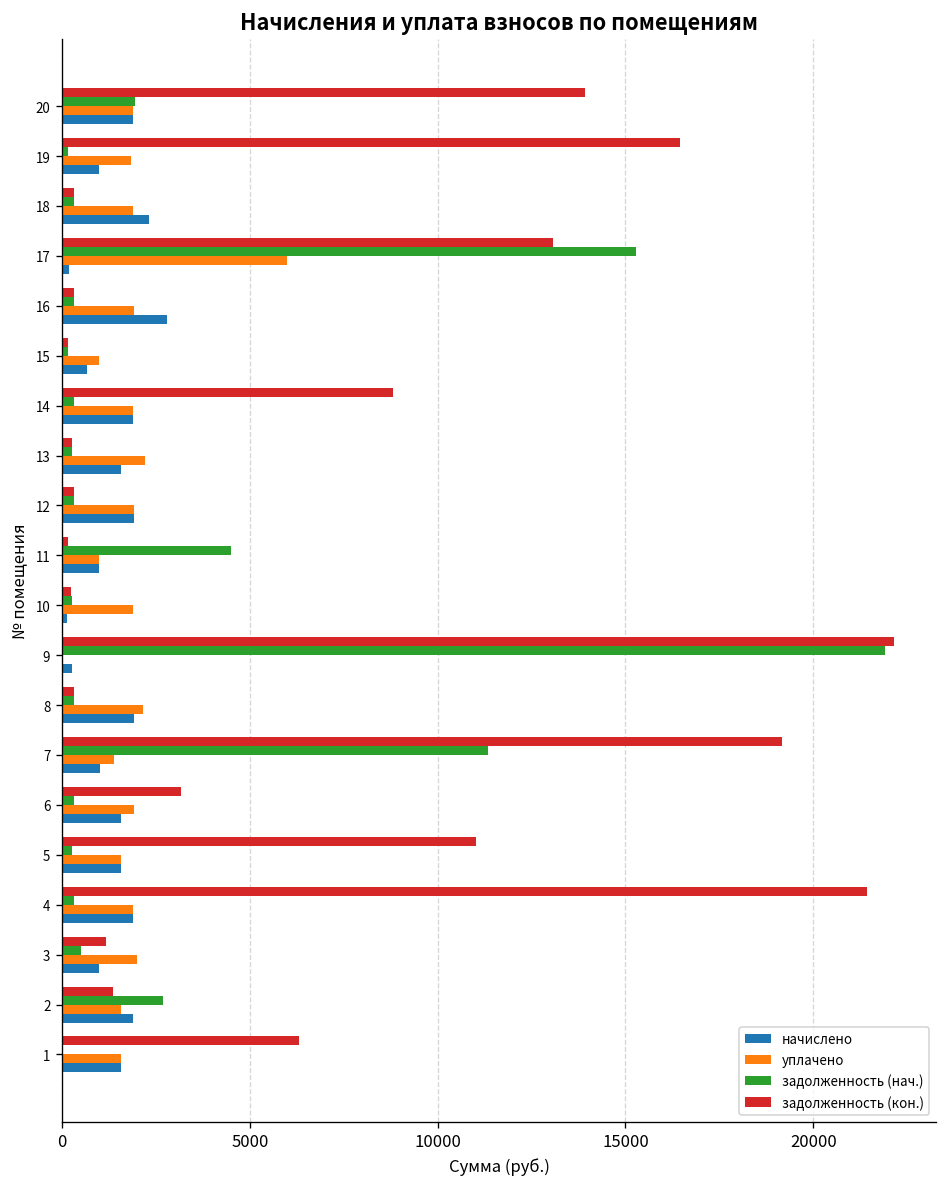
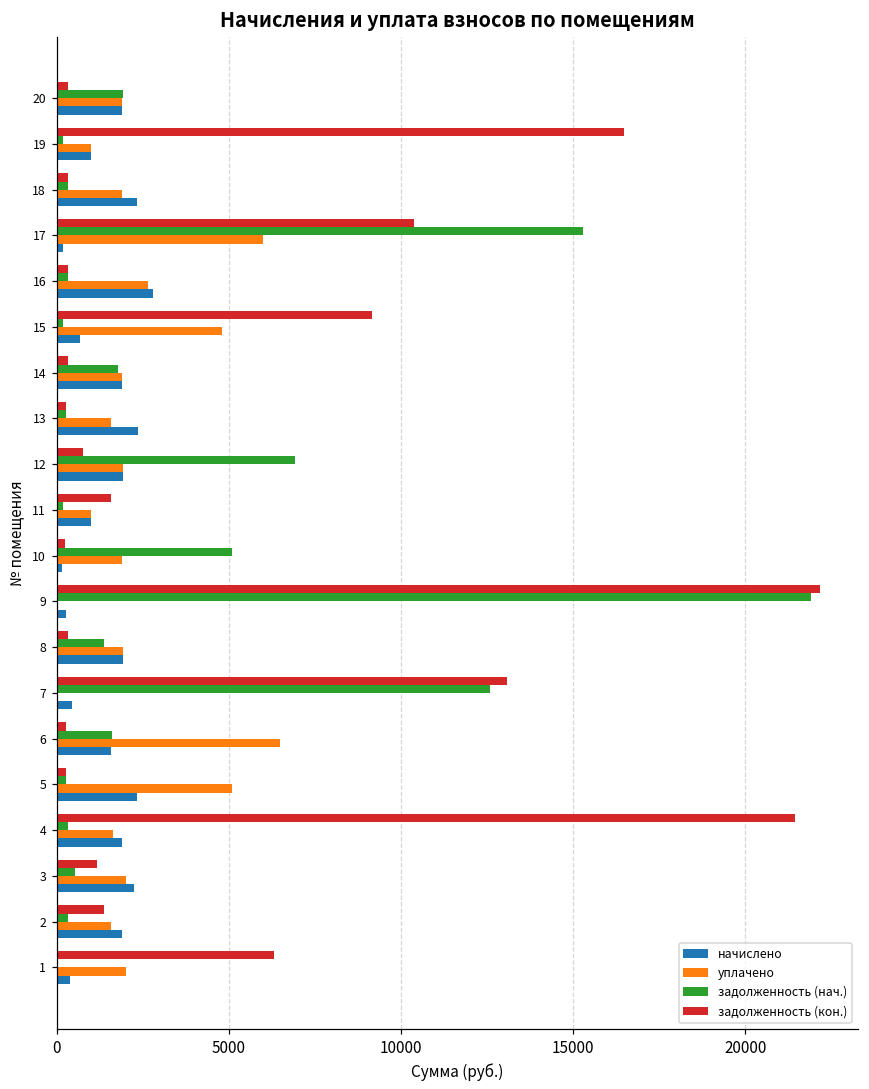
  {
    "начислено": {
      "20": 1900,
      "19": 1000,
      "18": 2300,
      "17": 200,
      "16": 2800,
      "15": 700,
      "14": 1900,
-     "13": 1600,
+     "13": 2400,
      "12": 1900,
      "11": 1000,
      "10": 100,
      "9": 300,
      "8": 1900,
-     "7": 1000,
+     "7": 400,
      "6": 1600,
-     "5": 1600,
+     "5": 2300,
      "4": 1900,
-     "3": 1000,
+     "3": 2200,
      "2": 1900,
-     "1": 1600
+     "1": 400
    },
    "уплачено": {
      "20": 1900,
-     "19": 1800,
+     "19": 1000,
      "18": 1900,
      "17": 6000,
-     "16": 1900,
-     "15": 1000,
+     "16": 2600,
+     "15": 4800,
      "14": 1900,
-     "13": 2200,
+     "13": 1600,
      "12": 1900,
      "11": 1000,
      "10": 1900,
      "9": 0,
-     "8": 2200,
-     "7": 1400,
-     "6": 1900,
-     "5": 1600,
-     "4": 1900,
+     "8": 1900,
+     "7": 0,
+     "6": 6500,
+     "5": 5100,
+     "4": 1600,
      "3": 2000,
      "2": 1600,
-     "1": 1600
+     "1": 2000
    },
    "задолженность (нач.)": {
      "20": 1900,
      "19": 200,
      "18": 300,
      "17": 15300,
      "16": 300,
      "15": 200,
-     "14": 300,
+     "14": 1800,
      "13": 300,
-     "12": 300,
-     "11": 4500,
-     "10": 300,
+     "12": 6900,
+     "11": 200,
+     "10": 5100,
      "9": 21900,
-     "8": 300,
-     "7": 11300,
-     "6": 300,
+     "8": 1400,
+     "7": 12600,
+     "6": 1600,
      "5": 300,
      "4": 300,
      "3": 500,
-     "2": 2700,
+     "2": 300,
      "1": 0
    },
    "задолженность (кон.)": {
-     "20": 13900,
+     "20": 300,
      "19": 16500,
      "18": 300,
-     "17": 13100,
+     "17": 10400,
      "16": 300,
-     "15": 200,
-     "14": 8800,
+     "15": 9100,
+     "14": 300,
      "13": 300,
-     "12": 300,
-     "11": 200,
+     "12": 800,
+     "11": 1600,
      "10": 300,
      "9": 22200,
      "8": 300,
-     "7": 19200,
-     "6": 3200,
-     "5": 11000,
+     "7": 13100,
+     "6": 300,
+     "5": 300,
      "4": 21400,
      "3": 1200,
      "2": 1400,
      "1": 6300
    }
  }
